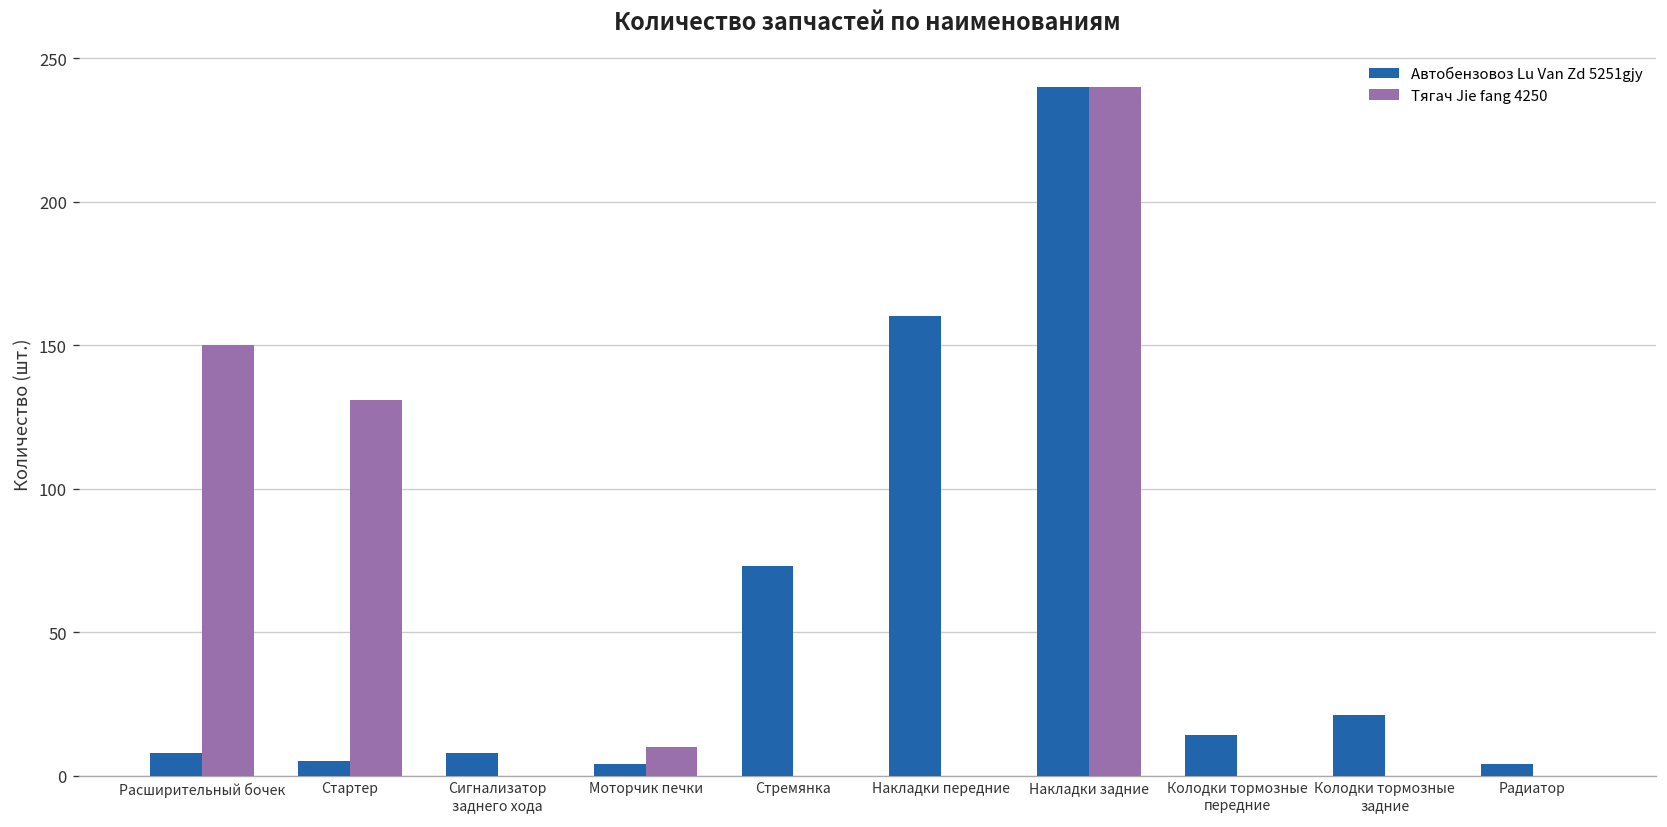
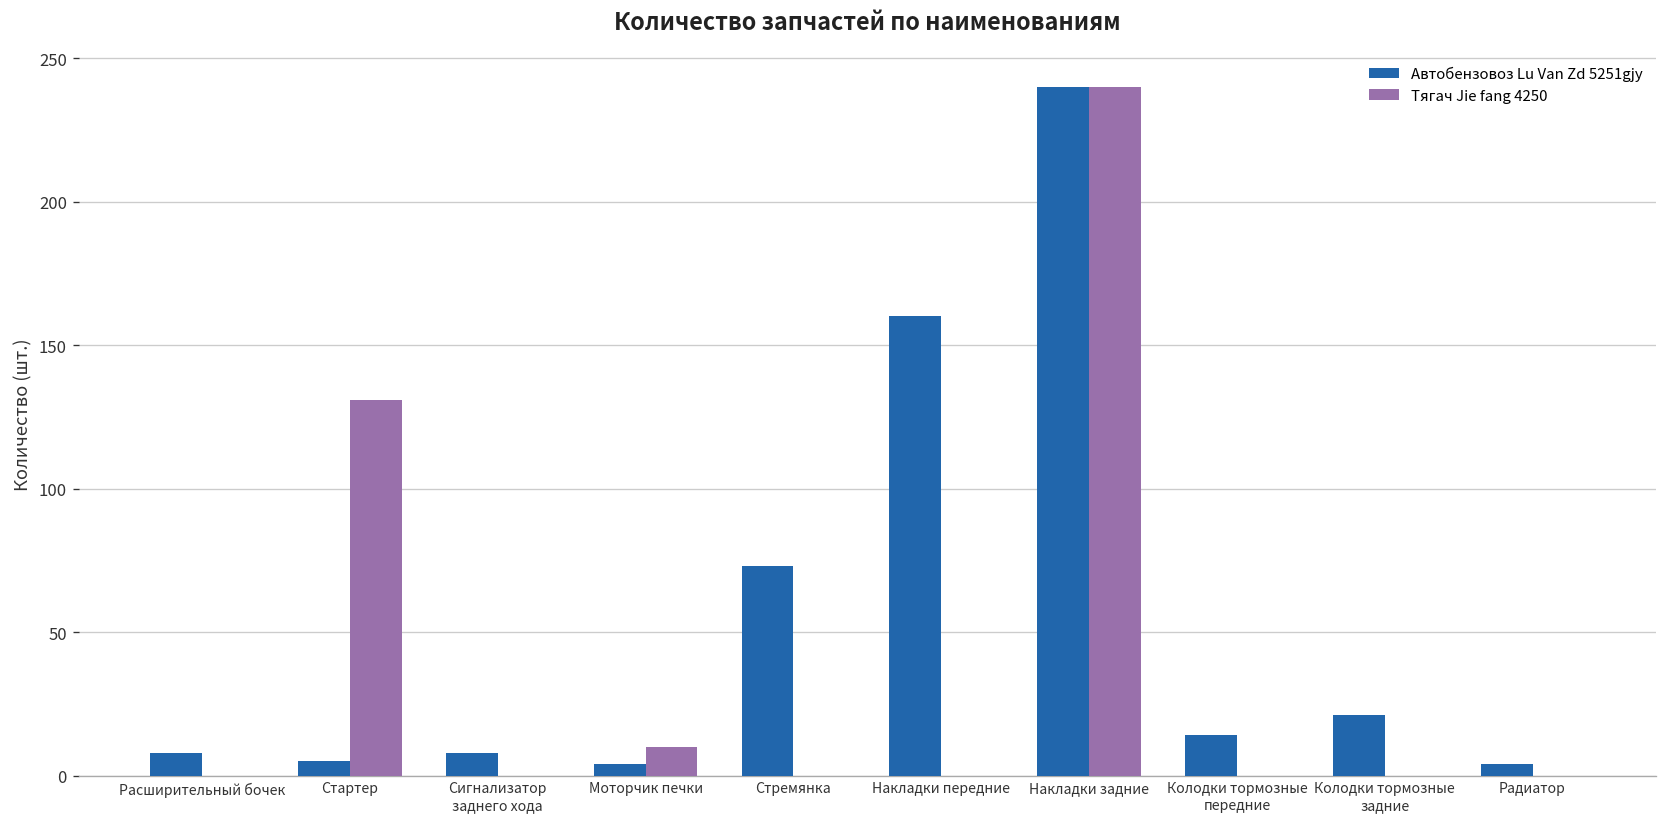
  {
    "Автобензовоз Lu Van Zd 5251gjy": {
      "Расширительный бочек": 8,
      "Стартер": 5,
      "Сигнализатор заднего хода": 8,
      "Моторчик печки": 4,
      "Стремянка": 73,
      "Накладки передние": 160,
      "Накладки задние": 240,
      "Колодки тормозные передние": 14,
      "Колодки тормозные задние": 21,
      "Радиатор": 4
    },
    "Тягач Jie fang 4250": {
-     "Расширительный бочек": 150,
+     "Расширительный бочек": 0,
      "Стартер": 131,
      "Сигнализатор заднего хода": 0,
      "Моторчик печки": 10,
      "Стремянка": 0,
      "Накладки передние": 0,
      "Накладки задние": 240,
      "Колодки тормозные передние": 0,
      "Колодки тормозные задние": 0,
      "Радиатор": 0
    }
  }
